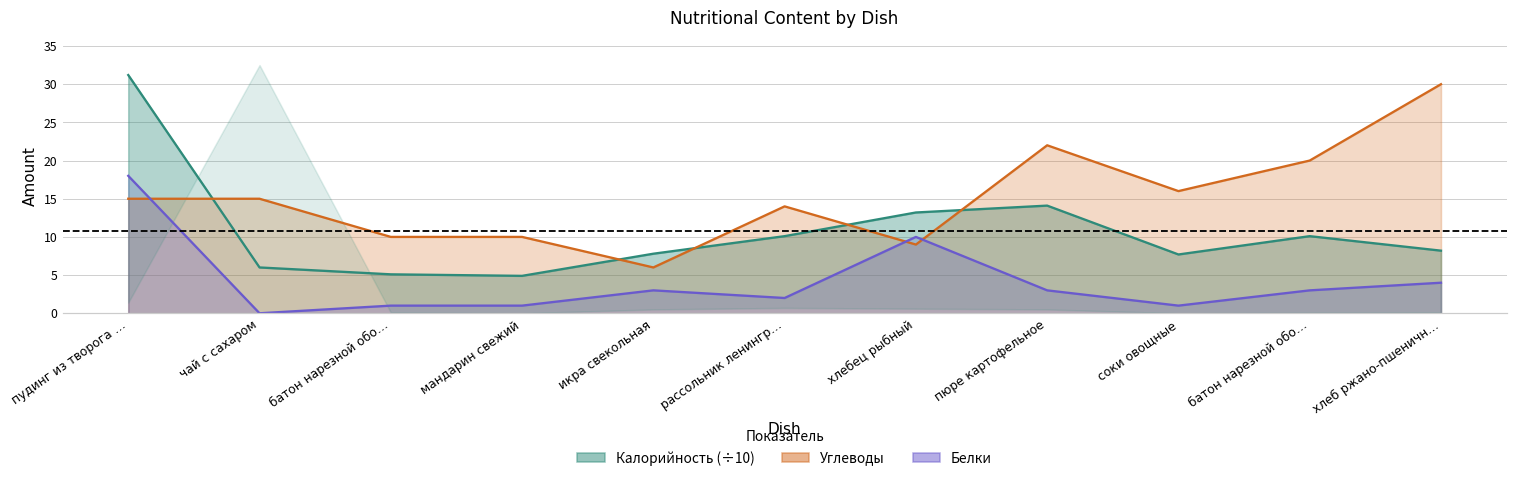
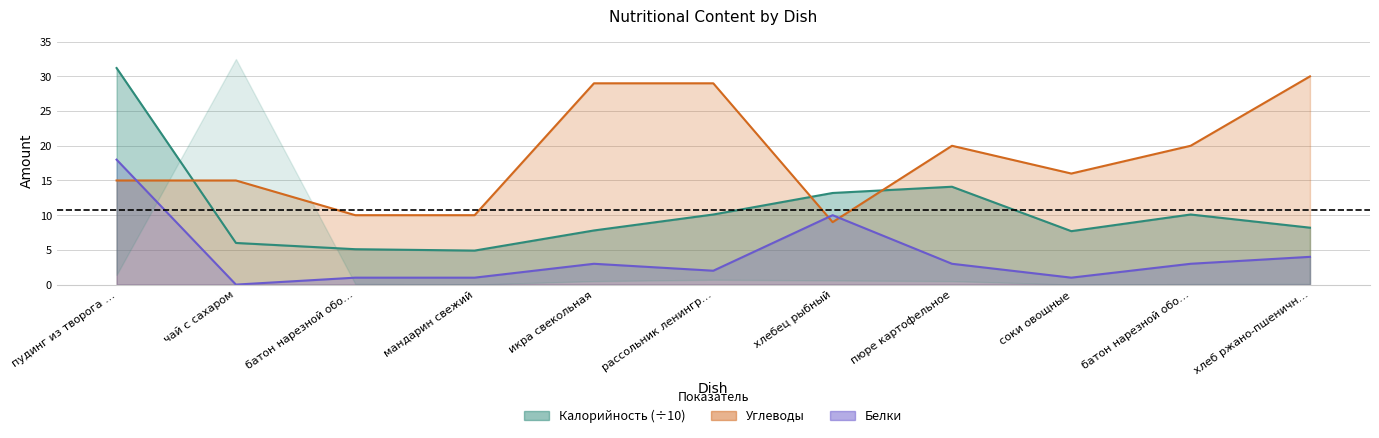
  {
    "Углеводы": {
      "пудинг из творога …": 15,
      "чай с сахаром": 15,
      "мандарин свежий": 10,
-     "икра свекольная": 6,
-     "рассольник ленингр…": 14,
+     "икра свекольная": 29,
+     "рассольник ленингр…": 29,
      "хлебец рыбный": 9,
-     "пюре картофельное": 22,
+     "пюре картофельное": 20,
      "соки овощные": 16,
      "хлеб ржано-пшеничн…": 30
    }
  }
